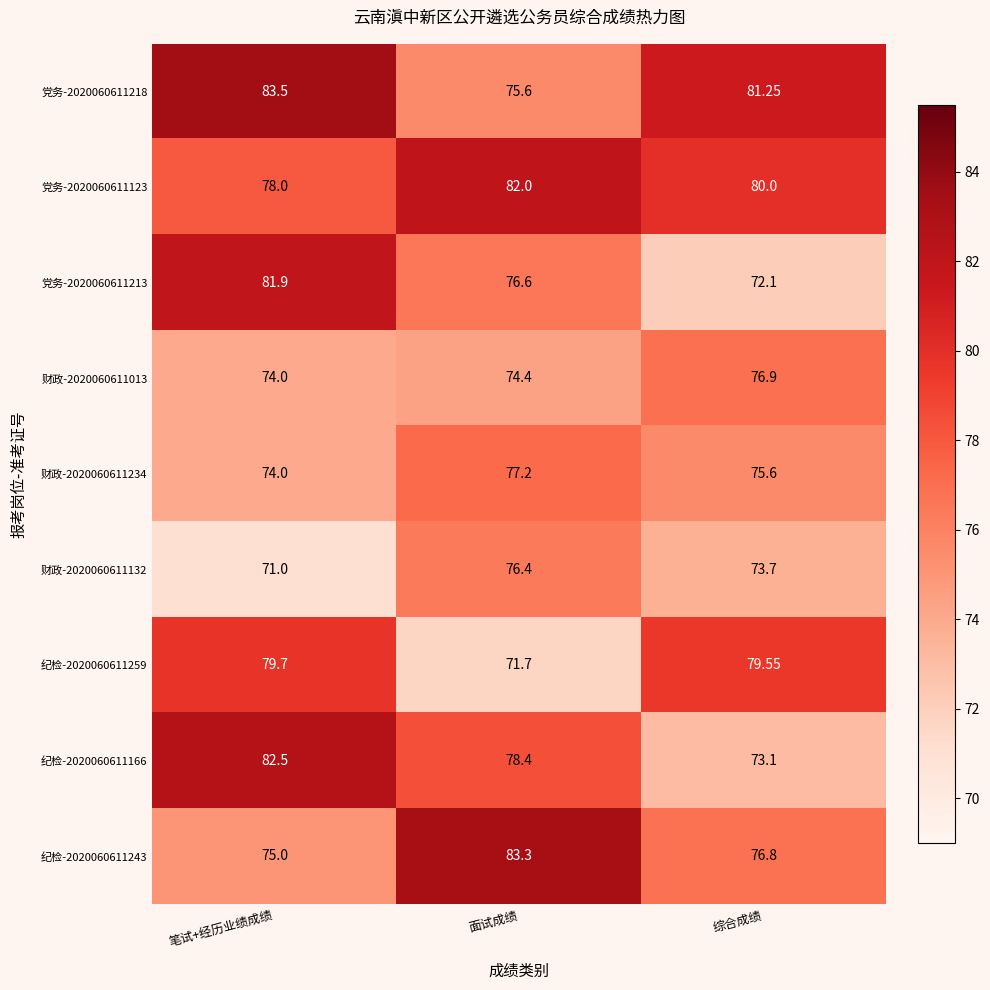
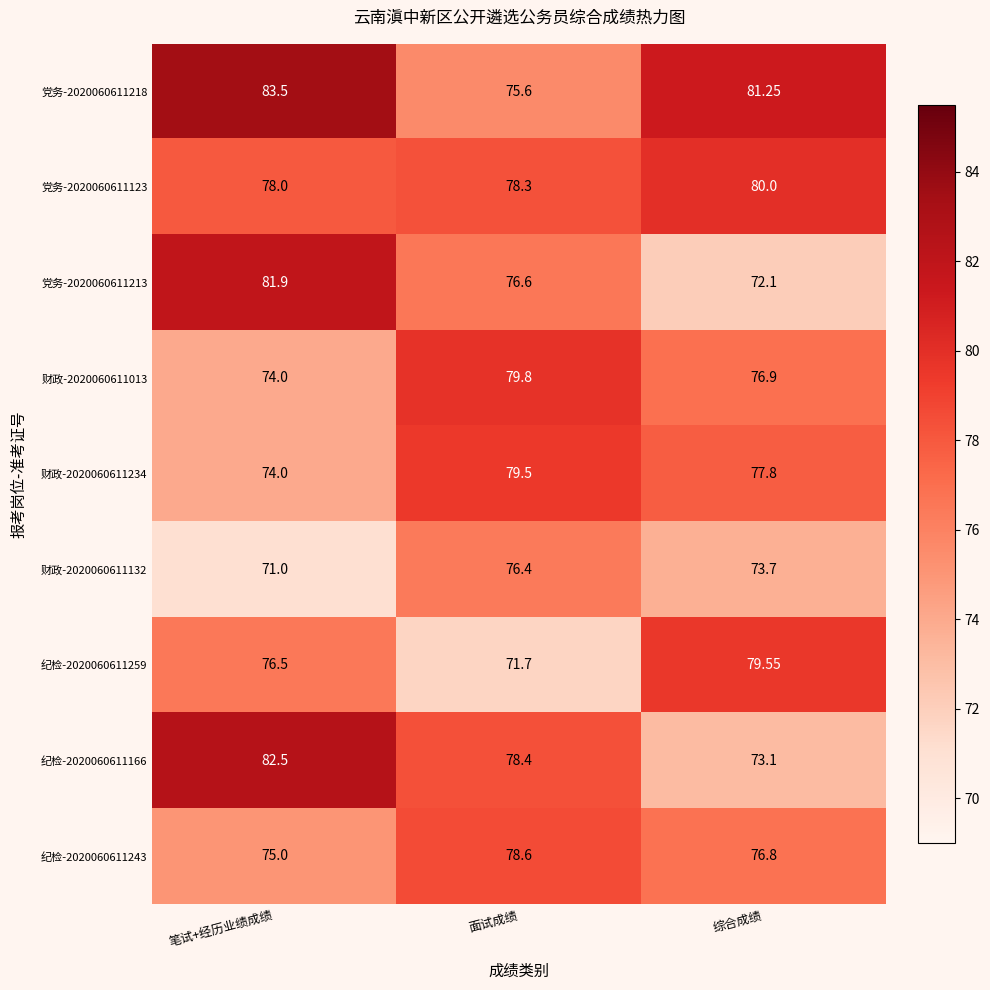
  {
    "党务-2020060611218": {
      "笔试+经历业绩成绩": 83.5,
      "面试成绩": 75.6,
      "综合成绩": 81.25
    },
    "党务-2020060611123": {
      "笔试+经历业绩成绩": 78.0,
-     "面试成绩": 82.0,
+     "面试成绩": 78.3,
      "综合成绩": 80.0
    },
    "党务-2020060611213": {
      "笔试+经历业绩成绩": 81.9,
      "面试成绩": 76.6,
      "综合成绩": 72.1
    },
    "财政-2020060611013": {
      "笔试+经历业绩成绩": 74.0,
-     "面试成绩": 74.4,
+     "面试成绩": 79.8,
      "综合成绩": 76.9
    },
    "财政-2020060611234": {
      "笔试+经历业绩成绩": 74.0,
-     "面试成绩": 77.2,
-     "综合成绩": 75.6
+     "面试成绩": 79.5,
+     "综合成绩": 77.8
    },
    "财政-2020060611132": {
      "笔试+经历业绩成绩": 71.0,
      "面试成绩": 76.4,
      "综合成绩": 73.7
    },
    "纪检-2020060611259": {
-     "笔试+经历业绩成绩": 79.7,
+     "笔试+经历业绩成绩": 76.5,
      "面试成绩": 71.7,
      "综合成绩": 79.55
    },
    "纪检-2020060611166": {
      "笔试+经历业绩成绩": 82.5,
      "面试成绩": 78.4,
      "综合成绩": 73.1
    },
    "纪检-2020060611243": {
      "笔试+经历业绩成绩": 75.0,
-     "面试成绩": 83.3,
+     "面试成绩": 78.6,
      "综合成绩": 76.8
    }
  }
